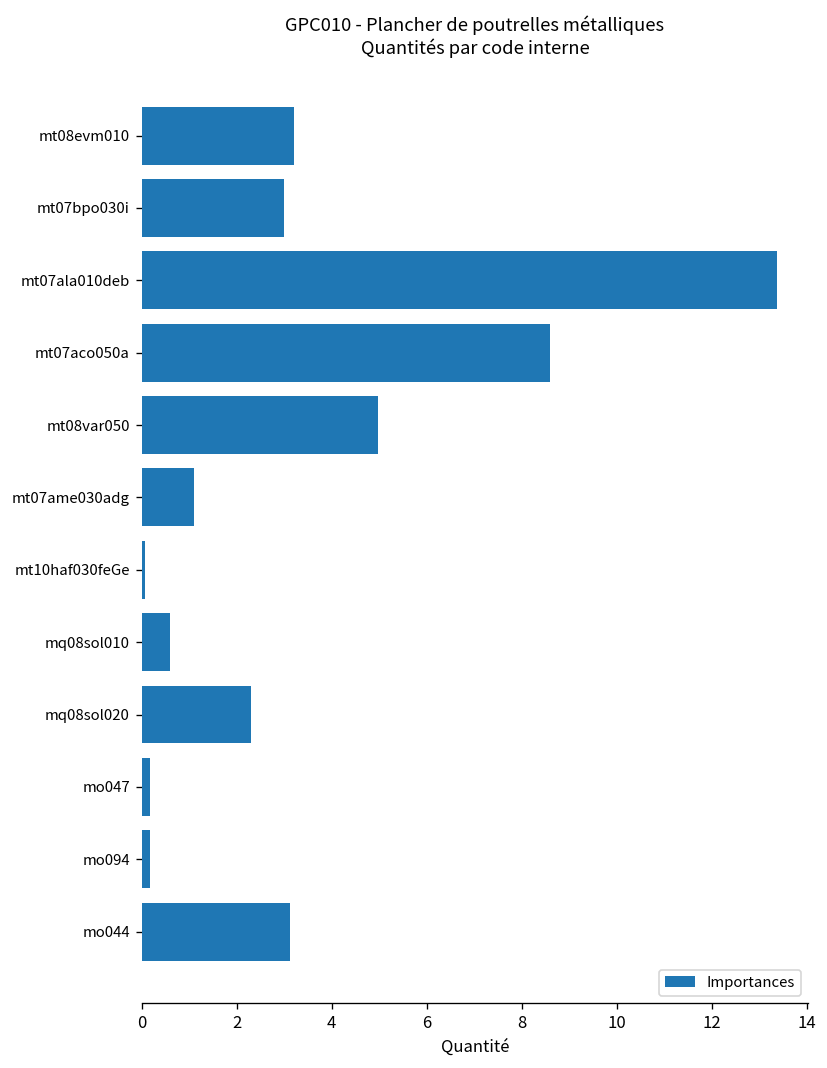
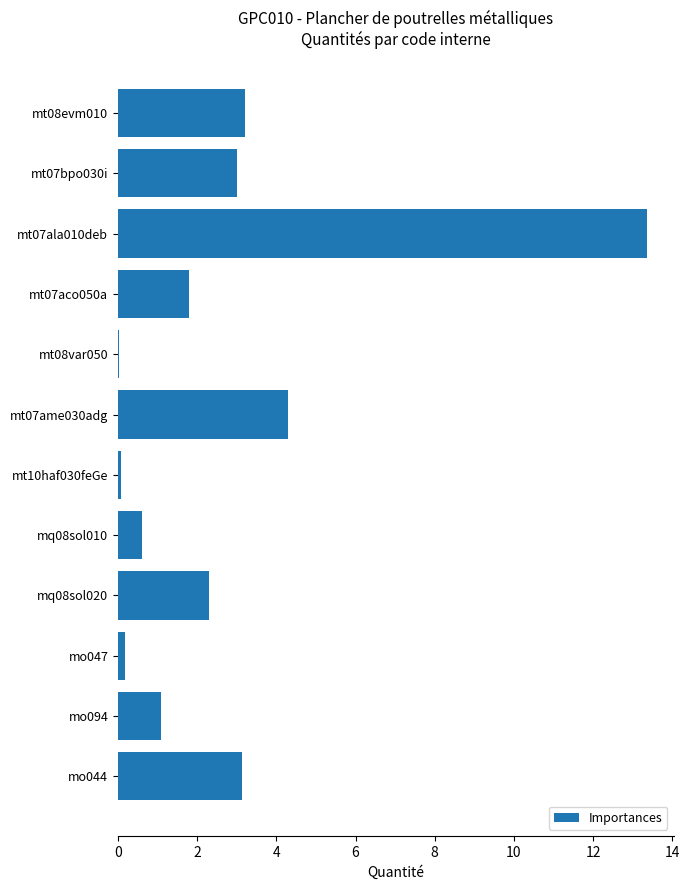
  {
    "mt08evm010": 3.2,
    "mt07bpo030i": 3.0,
    "mt07ala010deb": 13.4,
-   "mt07aco050a": 8.6,
-   "mt08var050": 5.0,
-   "mt07ame030adg": 1.1,
+   "mt07aco050a": 1.8,
+   "mt08var050": 0.0,
+   "mt07ame030adg": 4.3,
    "mt10haf030feGe": 0.1,
    "mq08sol010": 0.6,
    "mq08sol020": 2.3,
    "mo047": 0.2,
-   "mo094": 0.2,
+   "mo094": 1.1,
    "mo044": 3.1
  }
